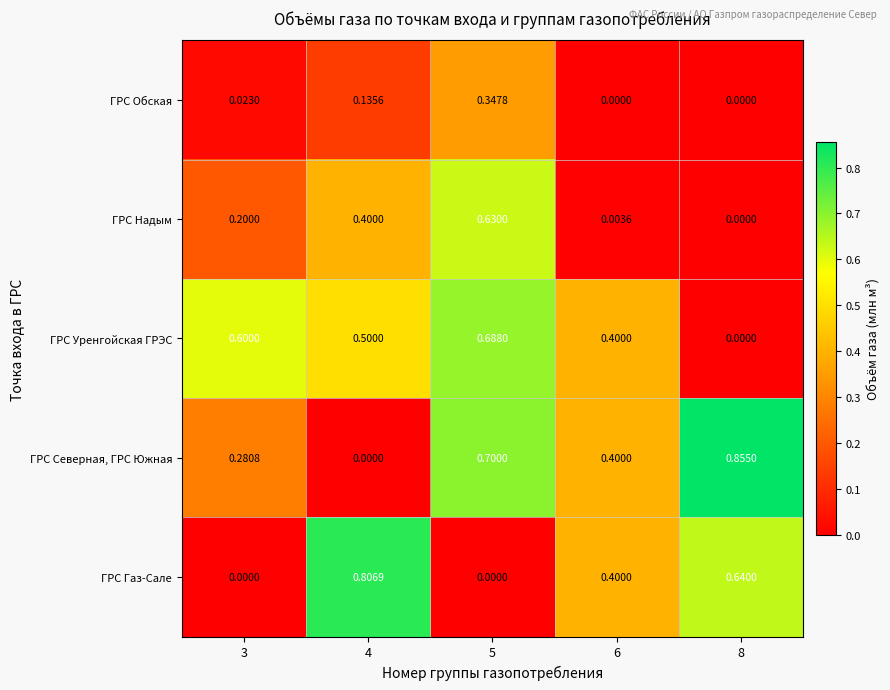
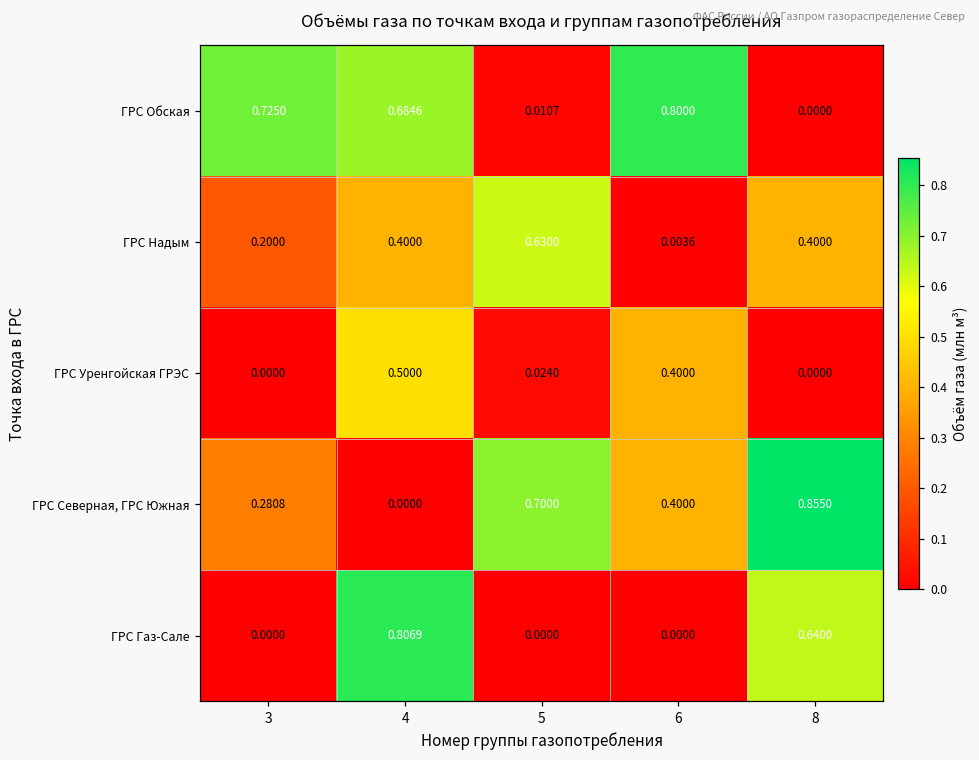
  {
    "ГРС Обская": {
-     "3": 0.0230,
-     "4": 0.1356,
-     "5": 0.3478,
-     "6": 0.0000,
+     "3": 0.7250,
+     "4": 0.6846,
+     "5": 0.0107,
+     "6": 0.8000,
      "8": 0.0000
    },
    "ГРС Надым": {
      "3": 0.2000,
      "4": 0.4000,
      "5": 0.6300,
      "6": 0.0036,
-     "8": 0.0000
+     "8": 0.4000
    },
    "ГРС Уренгойская ГРЭС": {
-     "3": 0.6000,
+     "3": 0.0000,
      "4": 0.5000,
-     "5": 0.6880,
+     "5": 0.0240,
      "6": 0.4000,
      "8": 0.0000
    },
    "ГРС Северная, ГРС Южная": {
      "3": 0.2808,
      "4": 0.0000,
      "5": 0.7000,
      "6": 0.4000,
      "8": 0.8550
    },
    "ГРС Газ-Сале": {
      "3": 0.0000,
      "4": 0.8069,
      "5": 0.0000,
-     "6": 0.4000,
+     "6": 0.0000,
      "8": 0.6400
    }
  }
